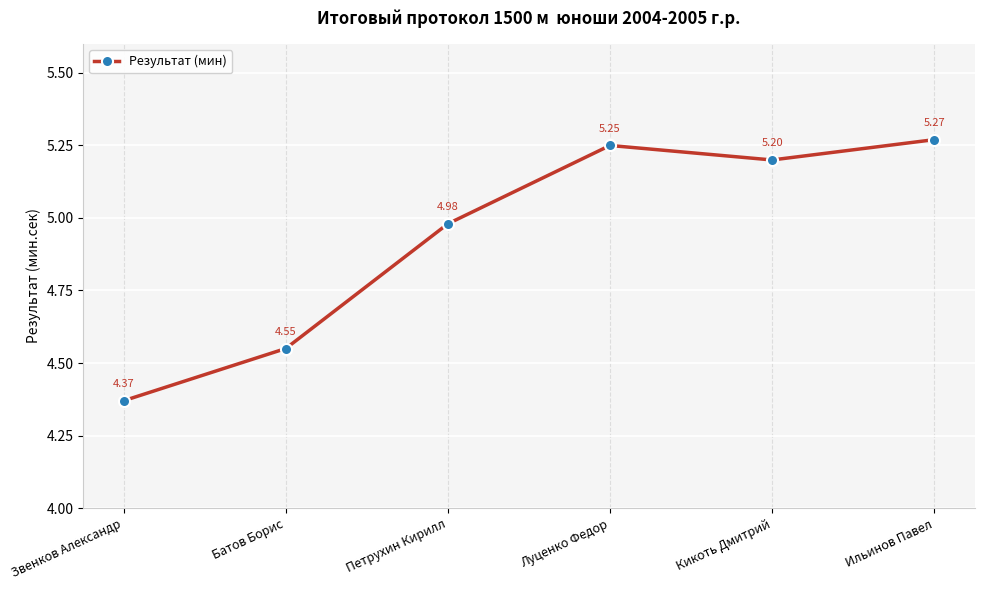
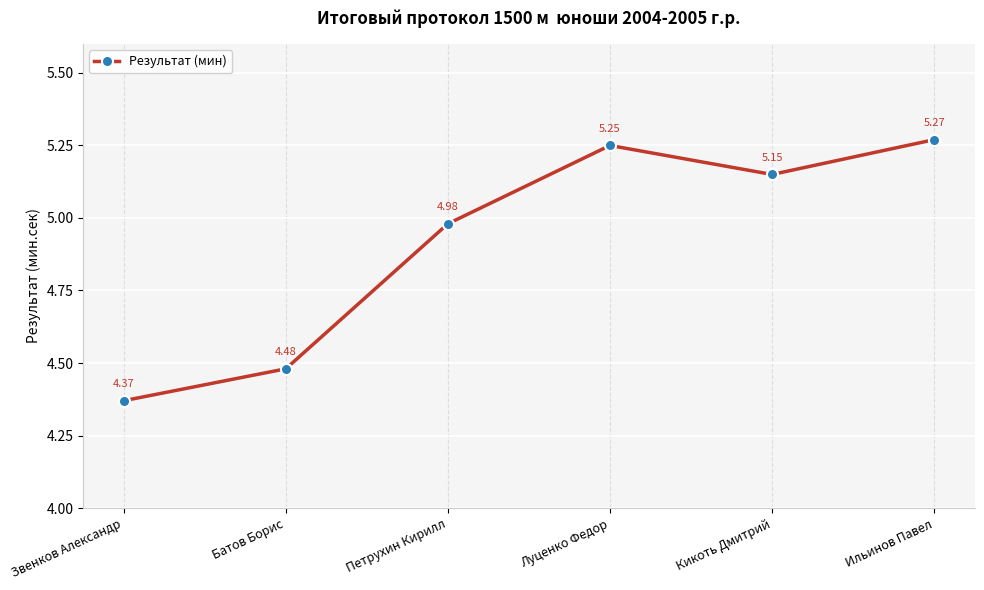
  {
    "Звенков Александр": 4.37,
-   "Батов Борис": 4.55,
+   "Батов Борис": 4.48,
    "Петрухин Кирилл": 4.98,
    "Луценко Федор": 5.25,
-   "Кикоть Дмитрий": 5.20,
+   "Кикоть Дмитрий": 5.15,
    "Ильинов Павел": 5.27
  }
